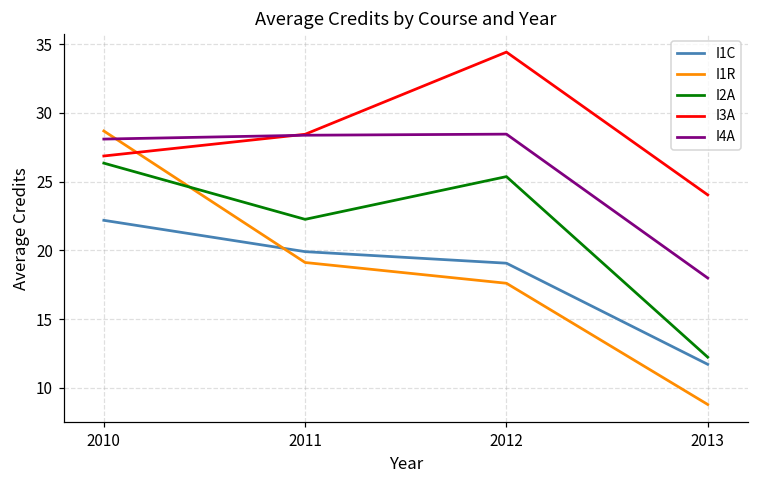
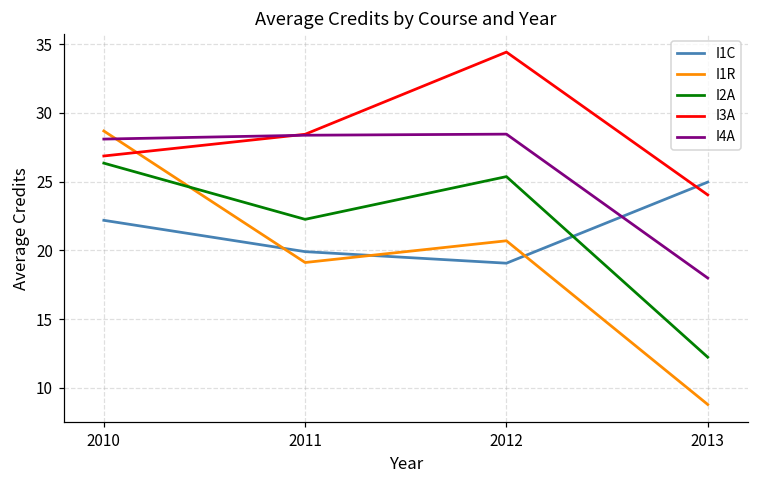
  {
    "I1C": {
      "2010": 22.2,
      "2011": 19.9,
      "2012": 19.1,
-     "2013": 11.7
+     "2013": 25.0
    },
    "I1R": {
      "2010": 28.7,
      "2011": 19.1,
-     "2012": 17.6,
+     "2012": 20.7,
      "2013": 8.8
    },
    "I2A": {
      "2010": 26.4,
      "2011": 22.3,
      "2012": 25.4,
      "2013": 12.2
    },
    "I3A": {
      "2010": 26.9,
      "2012": 34.4,
      "2013": 24.0
    },
    "I4A": {
      "2010": 28.1,
      "2012": 28.5,
      "2013": 18.0
    }
  }
